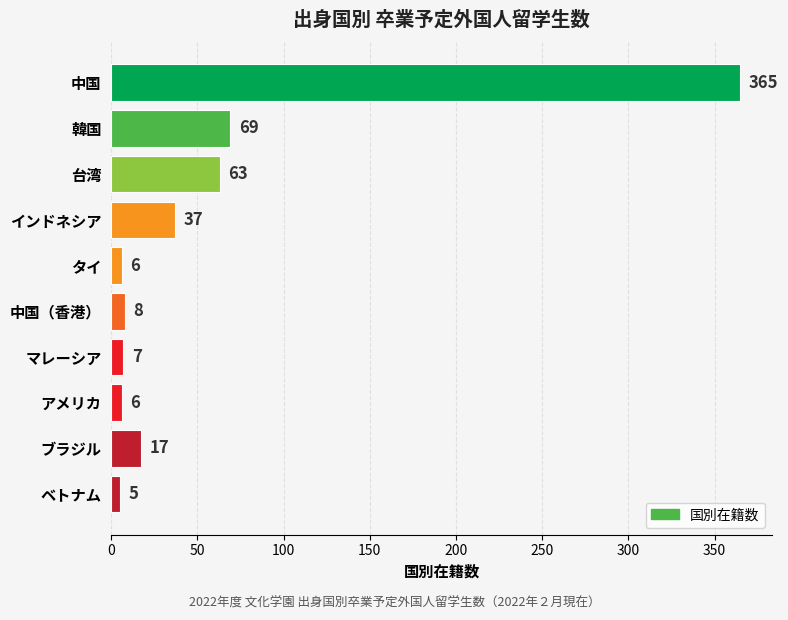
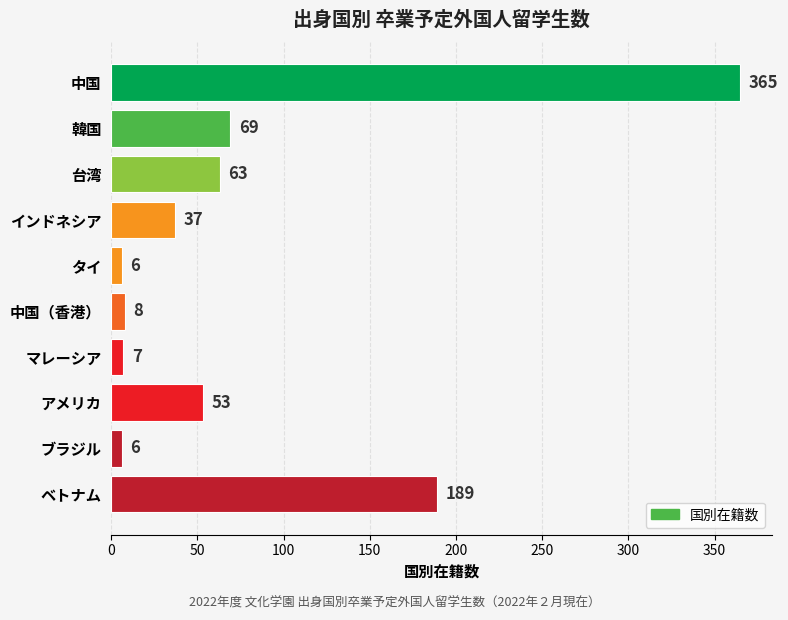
  {
    "中国": 365,
    "韓国": 69,
    "台湾": 63,
    "インドネシア": 37,
    "タイ": 6,
    "中国（香港）": 8,
    "マレーシア": 7,
-   "アメリカ": 6,
-   "ブラジル": 17,
-   "ベトナム": 5
+   "アメリカ": 53,
+   "ブラジル": 6,
+   "ベトナム": 189
  }
